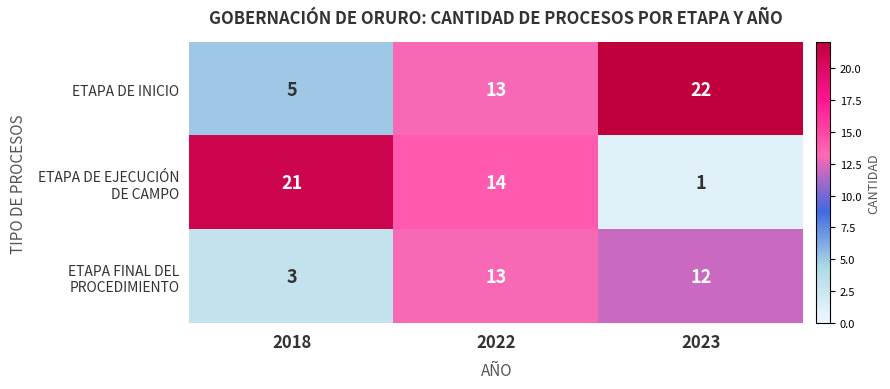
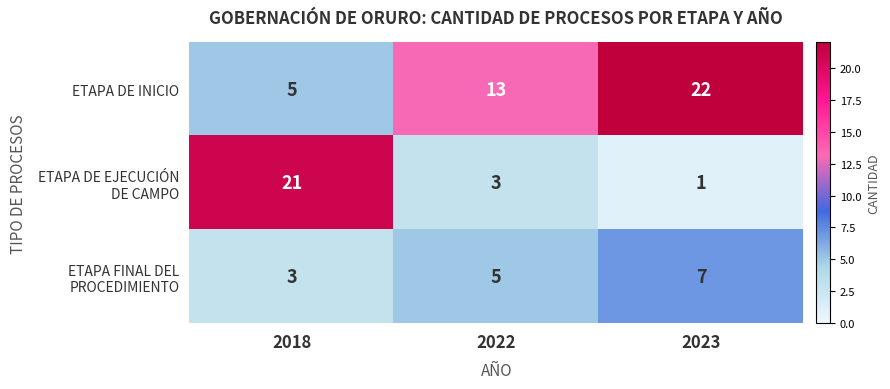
  {
    "ETAPA DE INICIO": {
      "2018": 5,
      "2022": 13,
      "2023": 22
    },
    "ETAPA DE EJECUCIÓN DE CAMPO": {
      "2018": 21,
-     "2022": 14,
+     "2022": 3,
      "2023": 1
    },
    "ETAPA FINAL DEL PROCEDIMIENTO": {
      "2018": 3,
-     "2022": 13,
-     "2023": 12
+     "2022": 5,
+     "2023": 7
    }
  }
